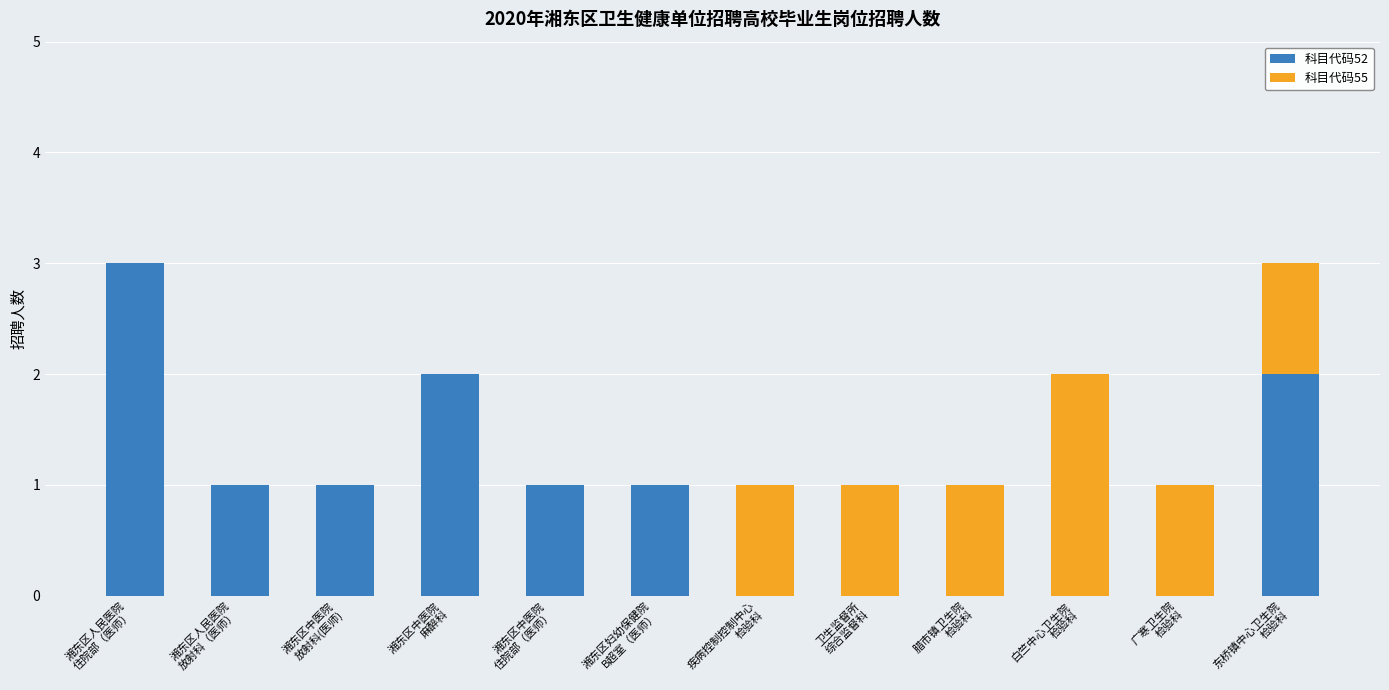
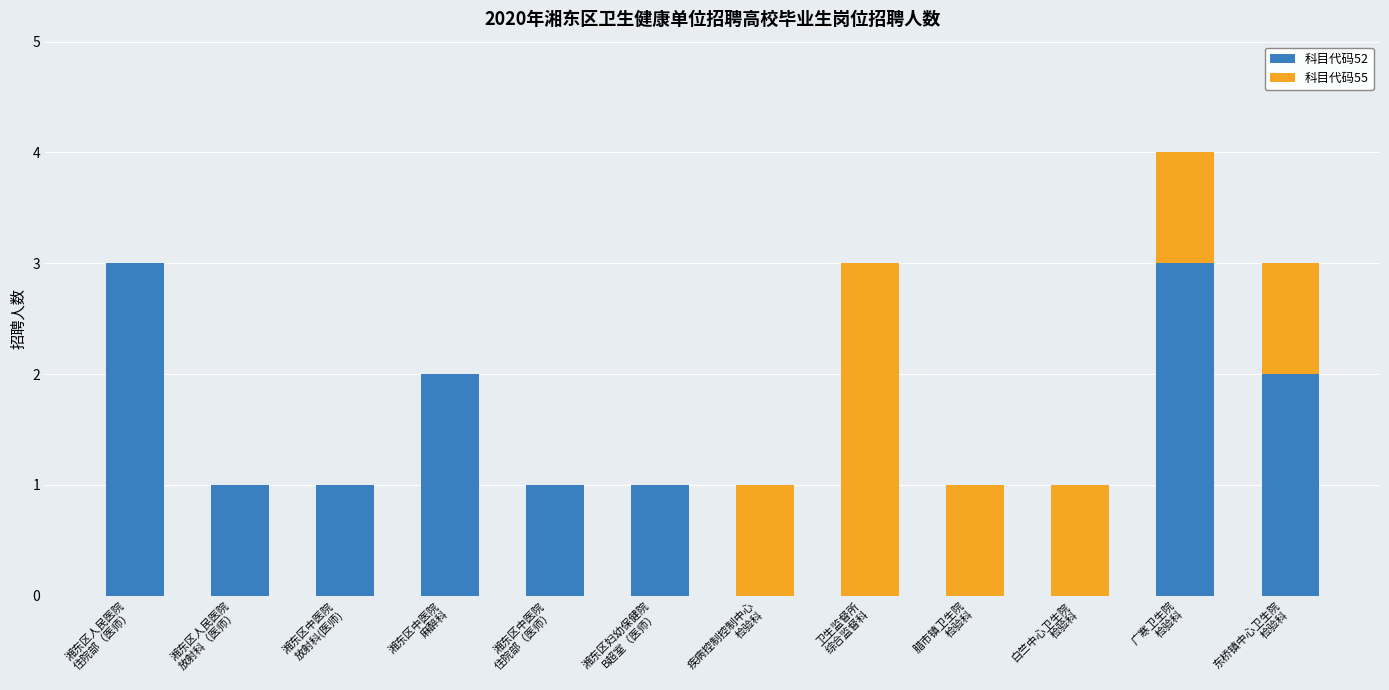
  {
    "科目代码52": {
      "湘东区人民医院 住院部（医师）": 3,
      "湘东区人民医院 放射科（医师）": 1,
      "湘东区中医院 放射科(医师)": 1,
      "湘东区中医院 麻醉科": 2,
      "湘东区中医院 住院部（医师）": 1,
      "湘东区妇幼保健院 B超室（医师）": 1,
      "疾病控制控制中心 检验科": 0,
      "卫生监督所 综合监督科": 0,
      "腊市镇卫生院 检验科": 0,
      "白竺中心卫生院 检验科": 0,
-     "广寒卫生院 检验科": 0,
+     "广寒卫生院 检验科": 3,
      "东桥镇中心卫生院 检验科": 2
    },
    "科目代码55": {
      "湘东区人民医院 住院部（医师）": 0,
      "湘东区人民医院 放射科（医师）": 0,
      "湘东区中医院 放射科(医师)": 0,
      "湘东区中医院 麻醉科": 0,
      "湘东区中医院 住院部（医师）": 0,
      "湘东区妇幼保健院 B超室（医师）": 0,
      "疾病控制控制中心 检验科": 1,
-     "卫生监督所 综合监督科": 1,
+     "卫生监督所 综合监督科": 3,
      "腊市镇卫生院 检验科": 1,
-     "白竺中心卫生院 检验科": 2,
+     "白竺中心卫生院 检验科": 1,
      "广寒卫生院 检验科": 1,
      "东桥镇中心卫生院 检验科": 1
    }
  }
